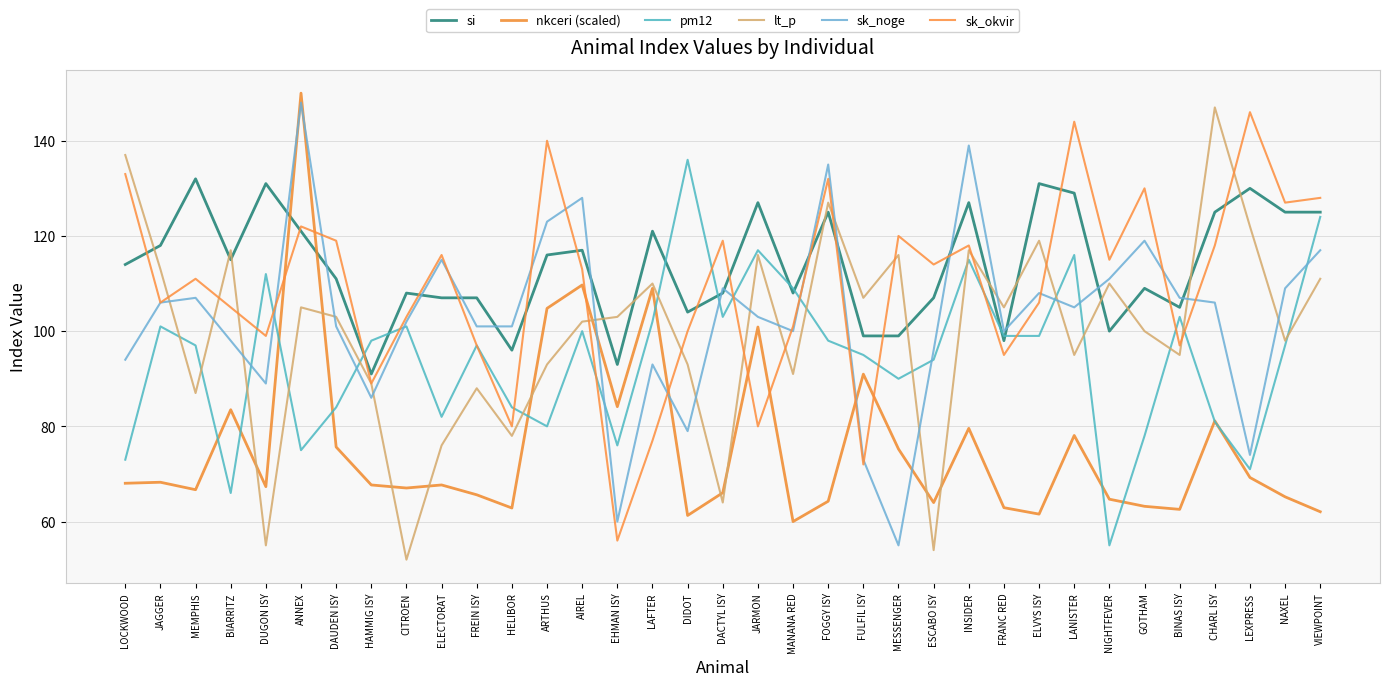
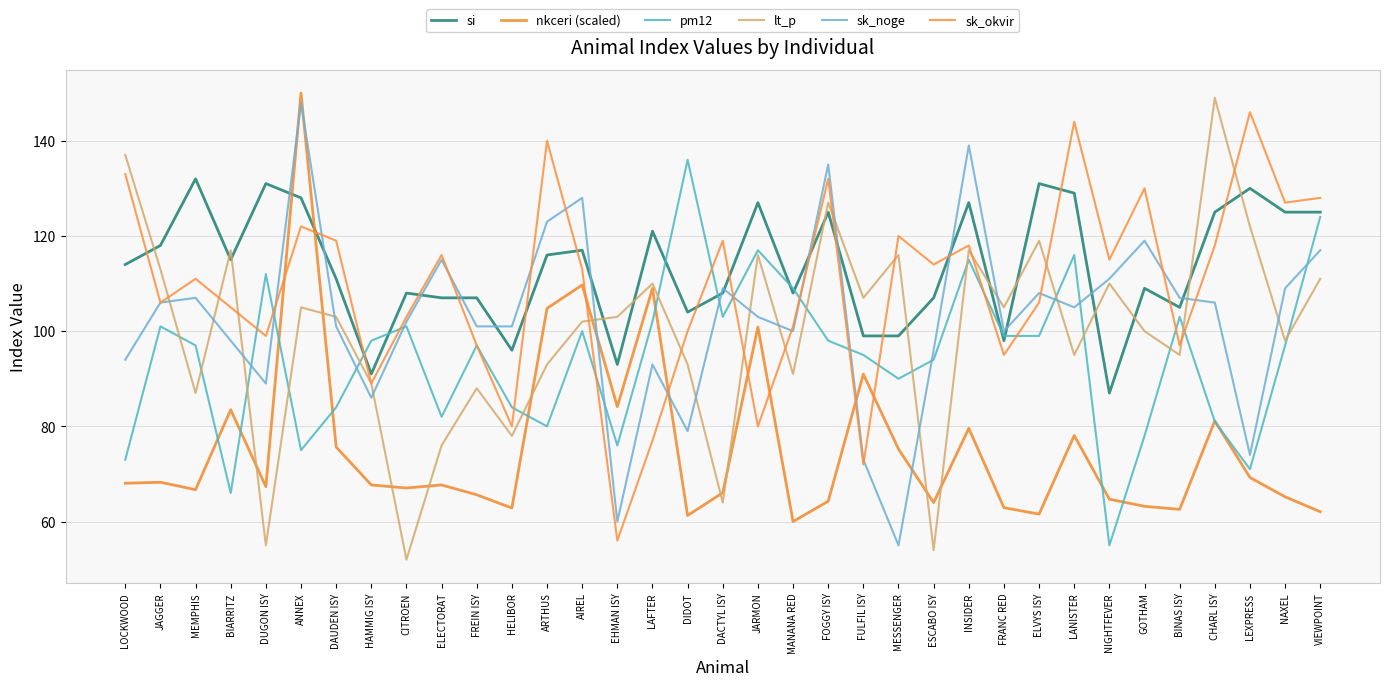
  {
    "si": {
      "LOCKWOOD": 114,
      "JAGGER": 118,
      "MEMPHIS": 132,
      "BIARRITZ": 115,
      "DUGON ISY": 131,
-     "ANNEX": 121,
+     "ANNEX": 128,
      "DAUDEN ISY": 111,
      "HAMMIG ISY": 91,
      "CITROEN": 108,
      "ELECTORAT": 107,
      "FREIN ISY": 107,
      "HELIBOR": 96,
      "ARTHUS": 116,
      "AIREL": 117,
      "EHMAN ISY": 93,
      "LAFTER": 121,
      "DIDOT": 104,
      "DACTYL ISY": 108,
      "JARMON": 127,
      "MANANA RED": 108,
      "FOGGY ISY": 125,
      "FULFIL ISY": 99,
      "MESSENGER": 99,
      "ESCABO ISY": 107,
      "INSIDER": 127,
      "FRANC RED": 98,
      "ELVYS ISY": 131,
      "LANISTER": 129,
-     "NIGHTFEVER": 100,
+     "NIGHTFEVER": 87,
      "GOTHAM": 109,
      "BINAS ISY": 105,
      "CHARL ISY": 125,
      "LEXPRESS": 130,
      "NAXEL": 125,
      "VIEWPOINT": 125
    },
    "lt_p": {
      "LOCKWOOD": 137,
      "JAGGER": 113,
      "MEMPHIS": 87,
      "BIARRITZ": 117,
      "DUGON ISY": 55,
      "ANNEX": 105,
      "DAUDEN ISY": 103,
      "CITROEN": 52,
      "ELECTORAT": 76,
      "FREIN ISY": 88,
      "HELIBOR": 78,
      "ARTHUS": 93,
      "AIREL": 102,
      "EHMAN ISY": 103,
      "LAFTER": 110,
      "DIDOT": 93,
      "DACTYL ISY": 64,
      "JARMON": 116,
      "MANANA RED": 91,
      "FOGGY ISY": 127,
      "FULFIL ISY": 107,
      "MESSENGER": 116,
      "ESCABO ISY": 54,
      "INSIDER": 117,
      "FRANC RED": 105,
      "ELVYS ISY": 119,
      "LANISTER": 95,
      "NIGHTFEVER": 110,
      "GOTHAM": 100,
      "BINAS ISY": 95,
-     "CHARL ISY": 147,
+     "CHARL ISY": 149,
      "LEXPRESS": 122,
      "NAXEL": 98,
      "VIEWPOINT": 111
    }
  }
